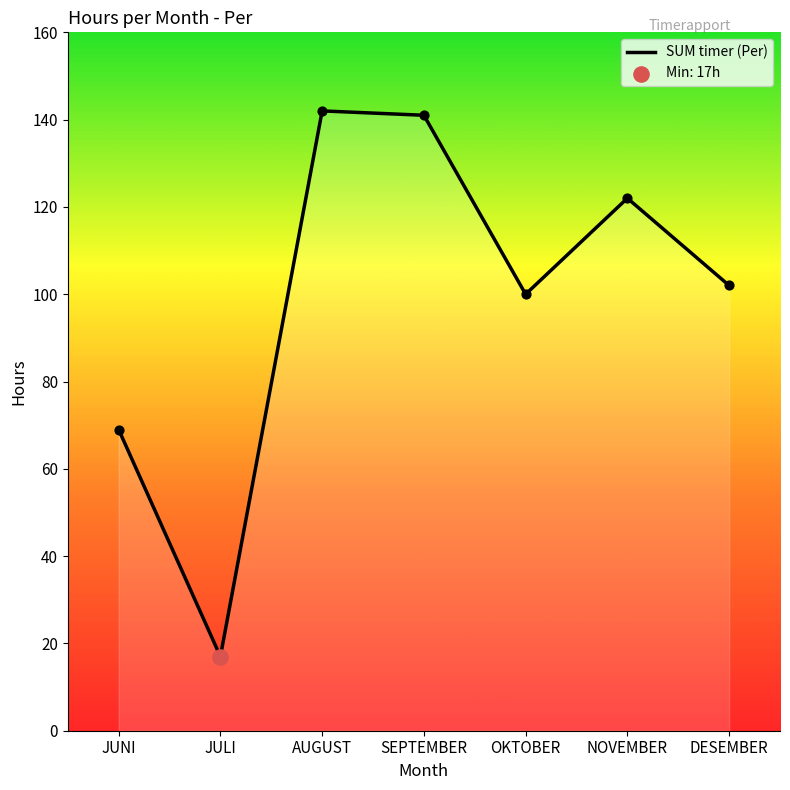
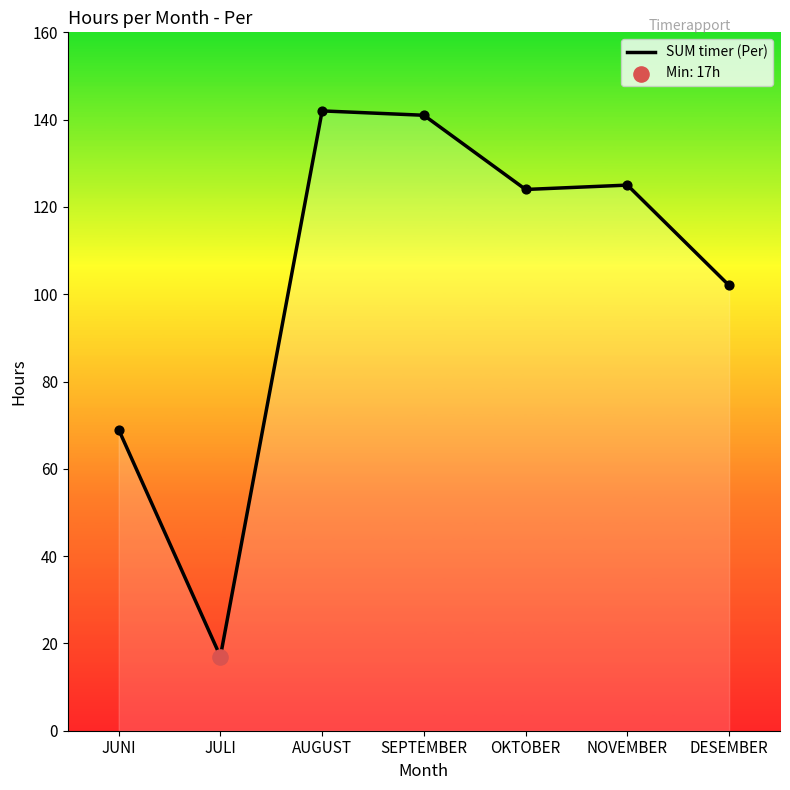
  {
    "SUM timer (Per)": {
      "JUNI": 69,
      "AUGUST": 142,
      "SEPTEMBER": 141,
-     "OKTOBER": 100,
-     "NOVEMBER": 122,
+     "OKTOBER": 124,
+     "NOVEMBER": 125,
      "DESEMBER": 102
    }
  }
